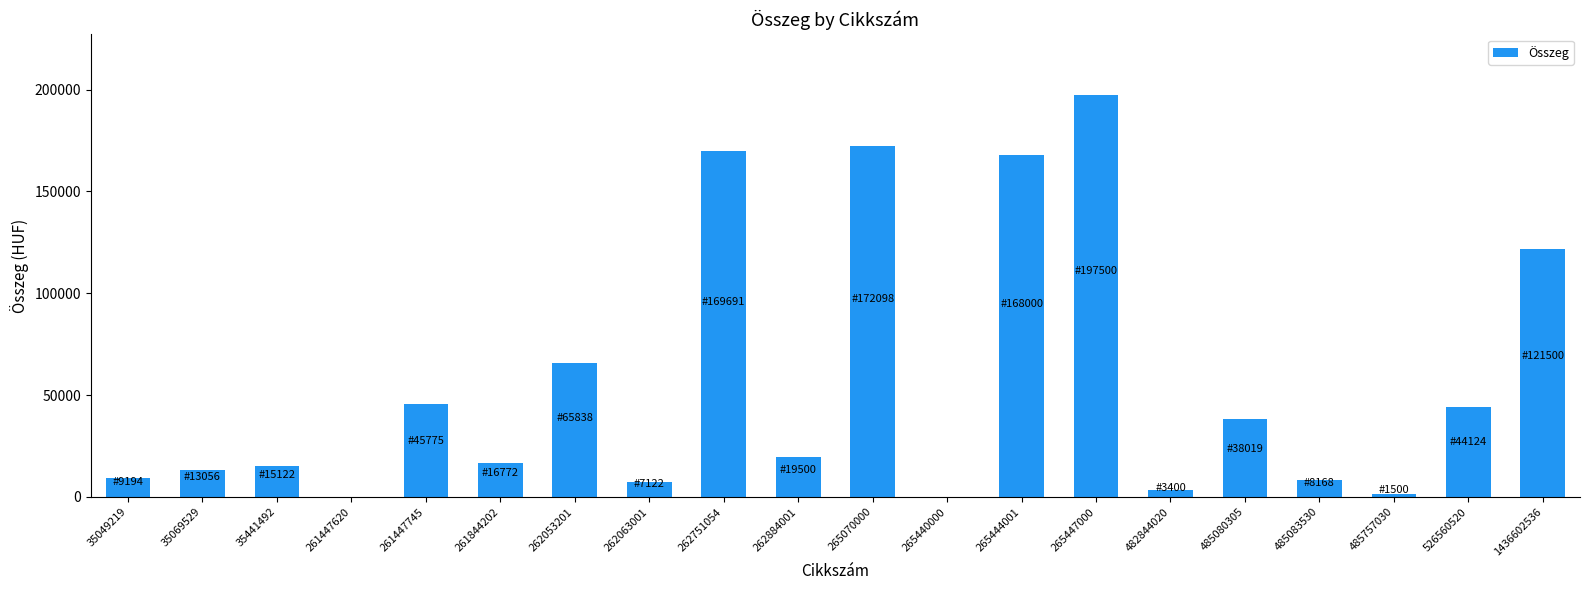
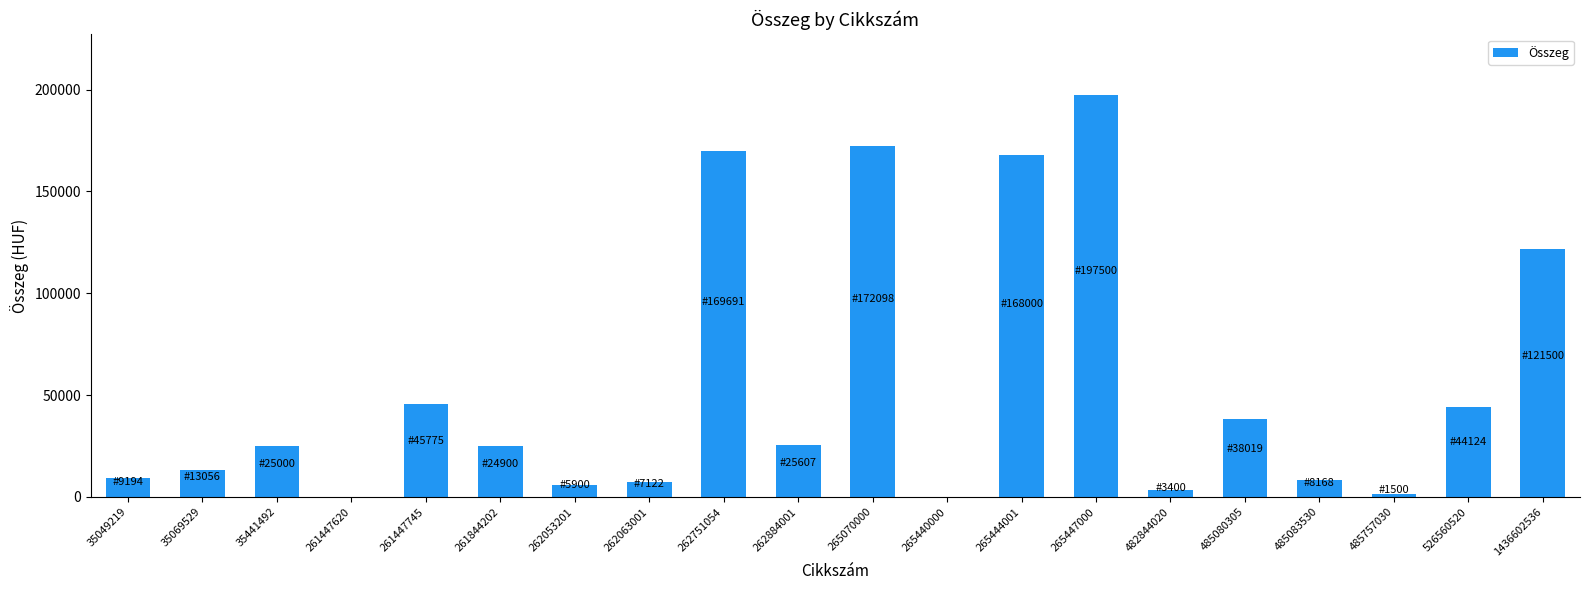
  {
    "35049219": 9194,
    "35069529": 13056,
-   "35441492": 15122,
+   "35441492": 25000,
    "261447745": 45775,
-   "261844202": 16772,
-   "262053201": 65838,
+   "261844202": 24900,
+   "262053201": 5900,
    "262063001": 7122,
    "262751054": 169691,
-   "262884001": 19500,
+   "262884001": 25607,
    "265070000": 172098,
    "265444001": 168000,
    "265447000": 197500,
    "482844020": 3400,
    "485080305": 38019,
    "485083530": 8168,
    "485757030": 1500,
    "526560520": 44124,
    "1436602536": 121500
  }
